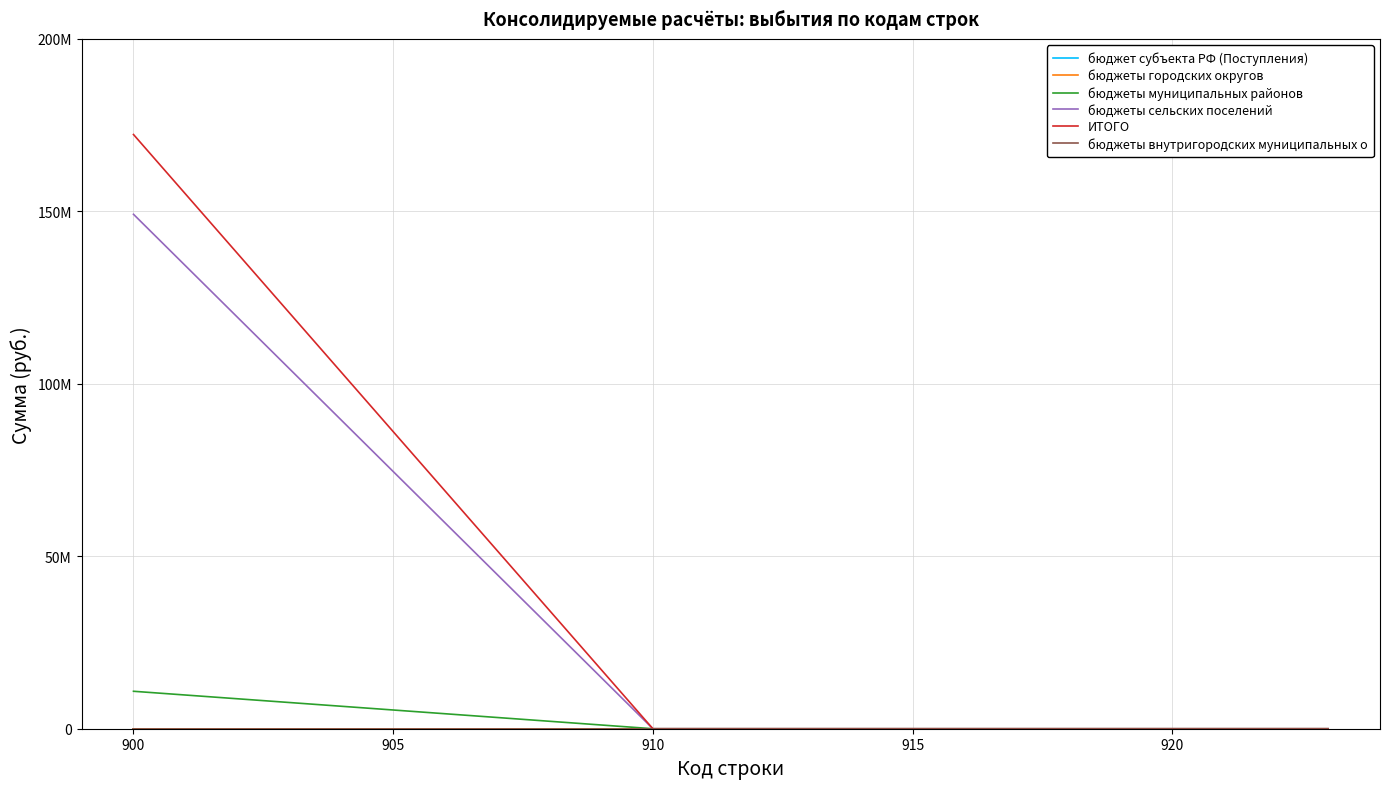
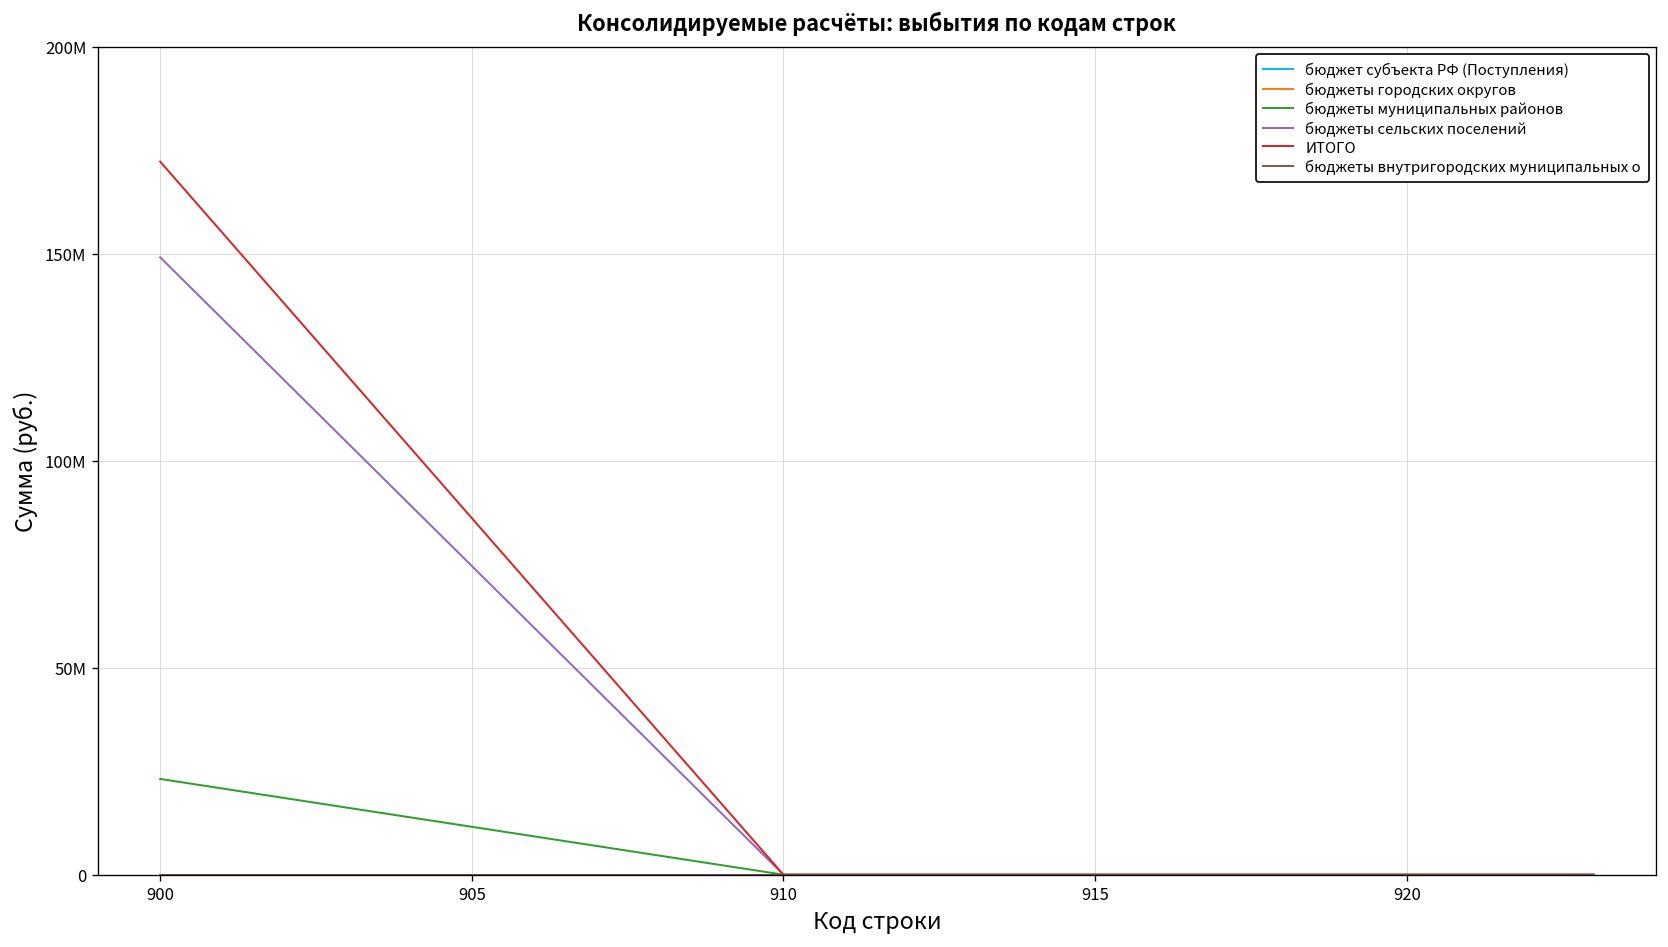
  {
    "бюджеты внутригородских муниципальных о": {
      "900": 0
    },
    "бюджеты муниципальных районов": {
-     "900": 11000000
+     "900": 23000000
    },
    "бюджеты сельских поселений": {
      "900": 149000000
    },
    "ИТОГО": {
      "900": 172000000
    }
  }
